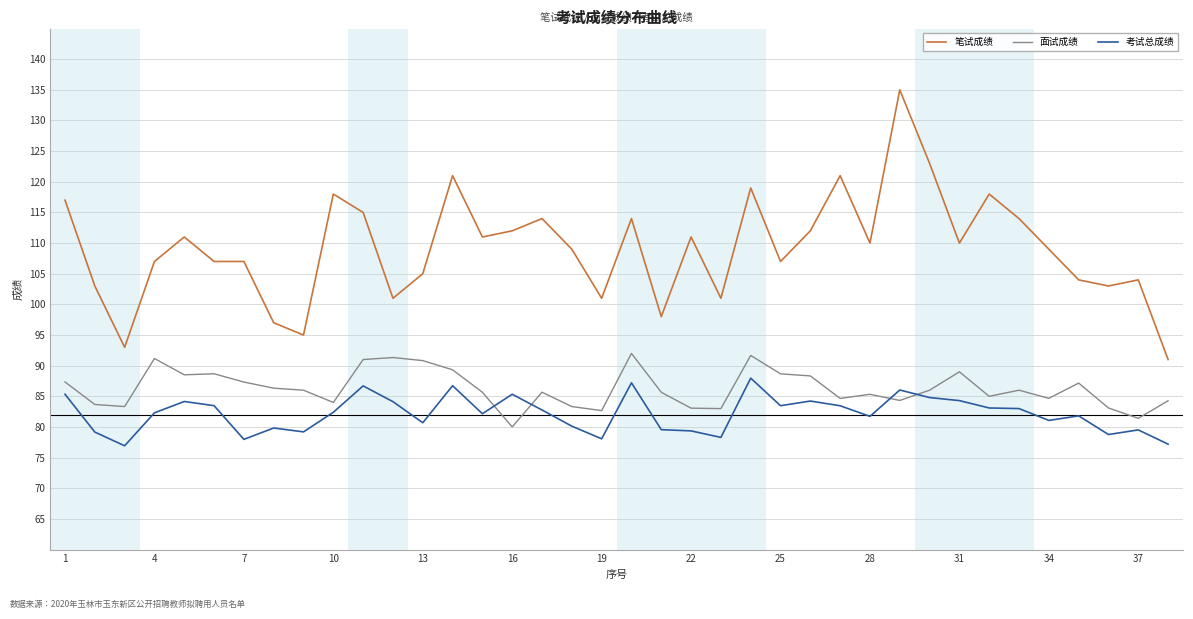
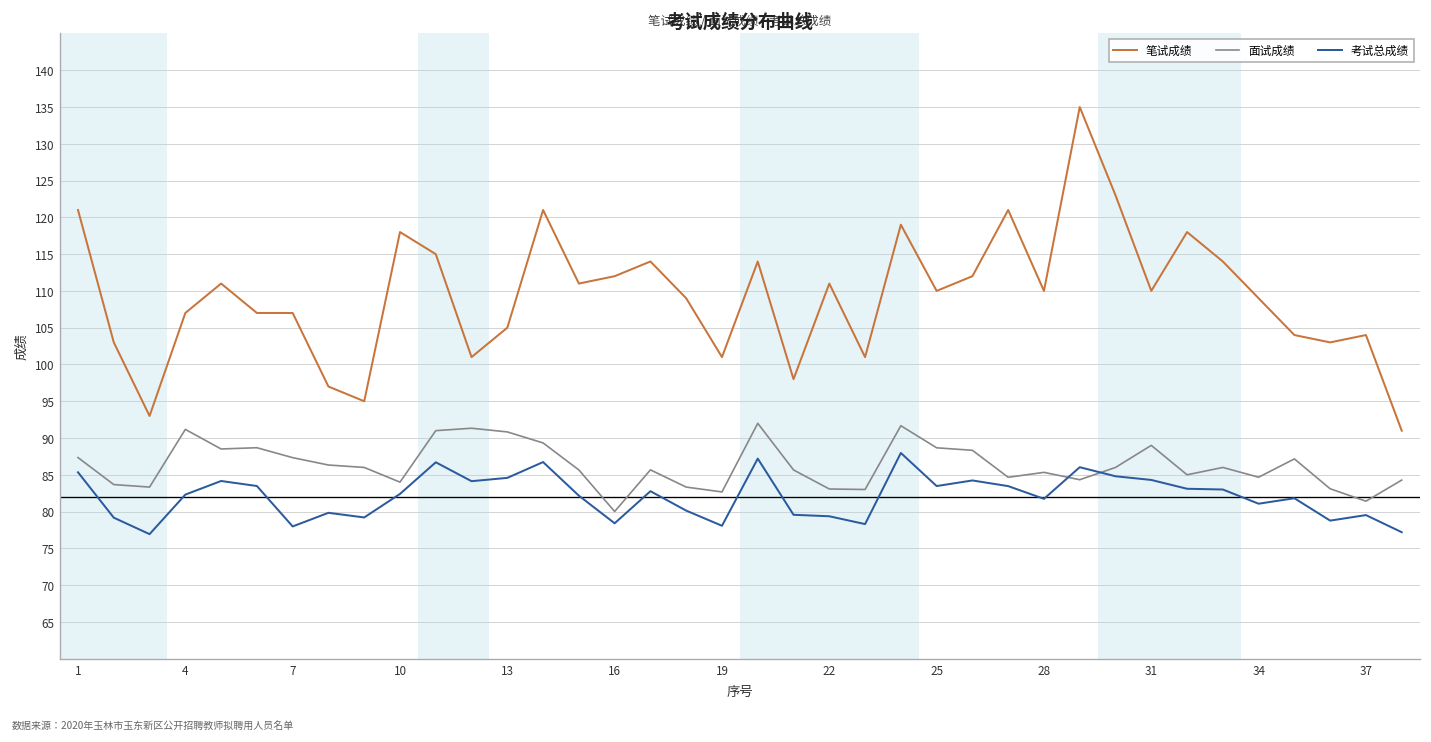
  {
    "笔试成绩": {
-     "1": 117,
+     "1": 121,
      "4": 107,
      "7": 107,
      "10": 118,
      "13": 105,
      "16": 112,
      "19": 101,
      "22": 111,
-     "25": 107,
+     "25": 110,
      "28": 110,
      "31": 110,
      "34": 109,
      "37": 104
    },
    "面试成绩": {
      "1": 87,
      "4": 91,
      "7": 87,
      "10": 84,
      "13": 91,
      "16": 80,
      "19": 83,
      "22": 83,
      "25": 89,
      "28": 85,
      "31": 89,
      "34": 85,
      "37": 81
    },
    "考试总成绩": {
      "1": 85,
      "4": 82,
      "7": 78,
      "10": 82,
-     "13": 81,
-     "16": 85,
+     "13": 85,
+     "16": 78,
      "19": 78,
      "22": 79,
      "25": 83,
      "28": 82,
      "31": 84,
      "34": 81,
      "37": 80
    }
  }
